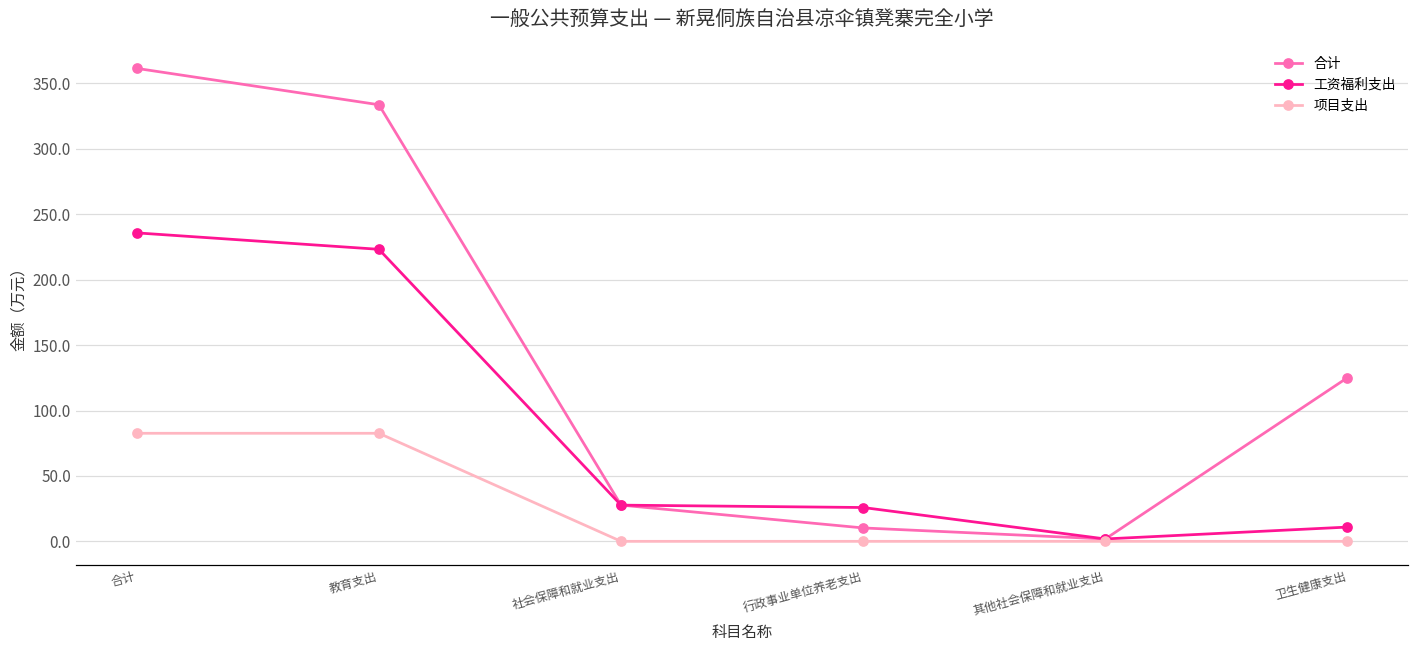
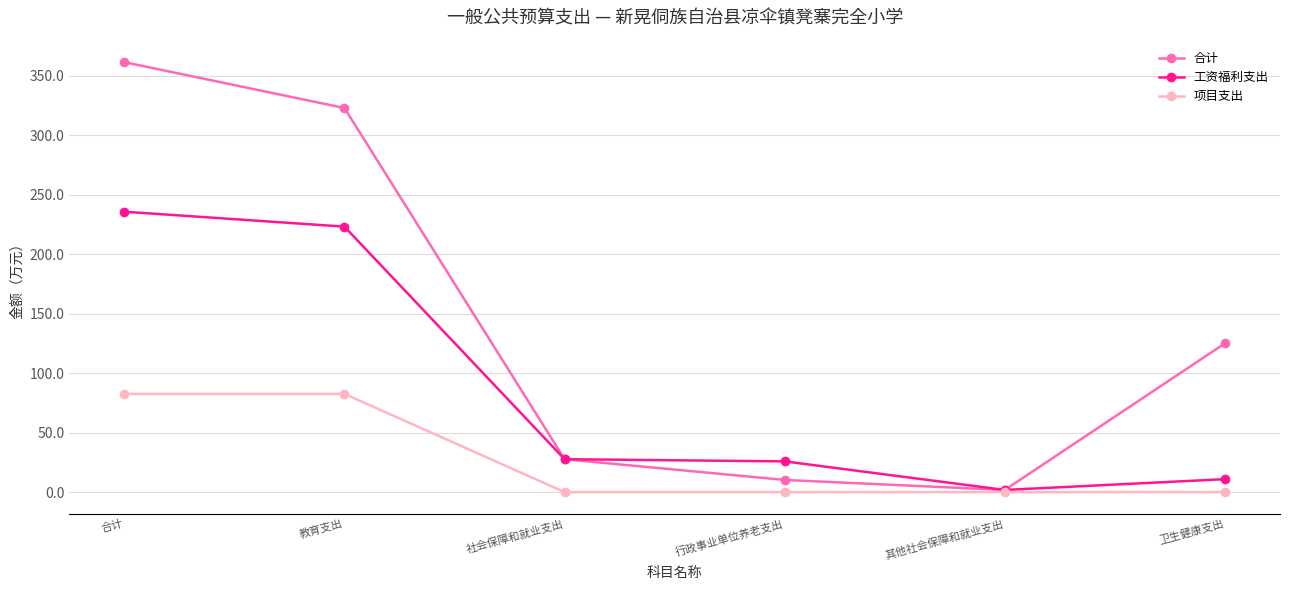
  {
    "合计": {
      "合计": 362,
-     "教育支出": 334,
+     "教育支出": 323,
      "行政事业单位养老支出": 10,
      "卫生健康支出": 125
    },
    "工资福利支出": {
      "合计": 236,
      "教育支出": 223,
      "行政事业单位养老支出": 26,
      "卫生健康支出": 11
    },
    "项目支出": {
      "合计": 83,
      "教育支出": 83,
      "社会保障和就业支出": 0,
      "行政事业单位养老支出": 0,
      "卫生健康支出": 0
    }
  }
